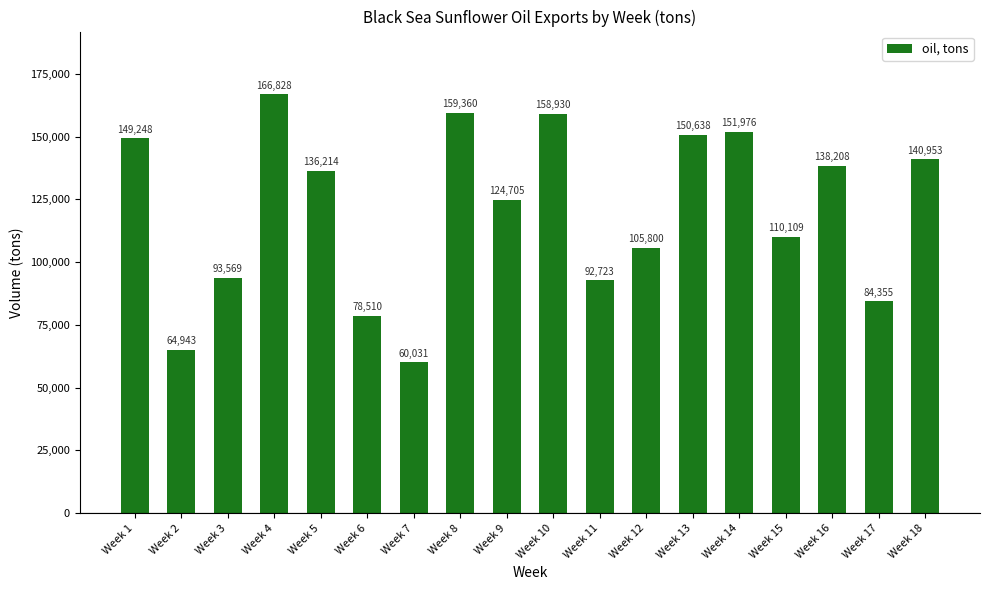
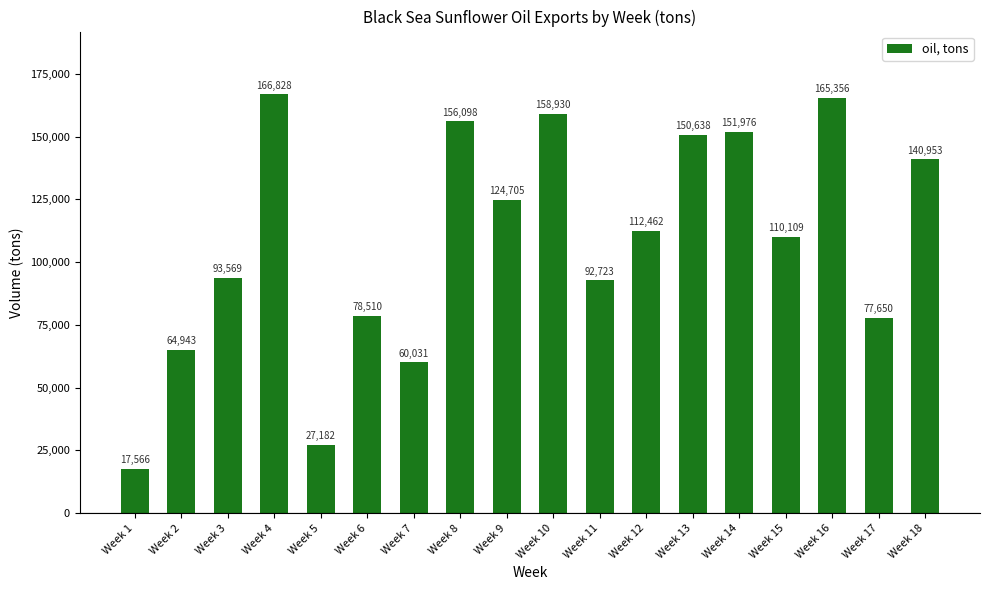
  {
-   "Week 1": "149,248",
+   "Week 1": "17,566",
    "Week 2": "64,943",
    "Week 3": "93,569",
    "Week 4": "166,828",
-   "Week 5": "136,214",
+   "Week 5": "27,182",
    "Week 6": "78,510",
    "Week 7": "60,031",
-   "Week 8": "159,360",
+   "Week 8": "156,098",
    "Week 9": "124,705",
    "Week 10": "158,930",
    "Week 11": "92,723",
-   "Week 12": "105,800",
+   "Week 12": "112,462",
    "Week 13": "150,638",
    "Week 14": "151,976",
    "Week 15": "110,109",
-   "Week 16": "138,208",
-   "Week 17": "84,355",
+   "Week 16": "165,356",
+   "Week 17": "77,650",
    "Week 18": "140,953"
  }
